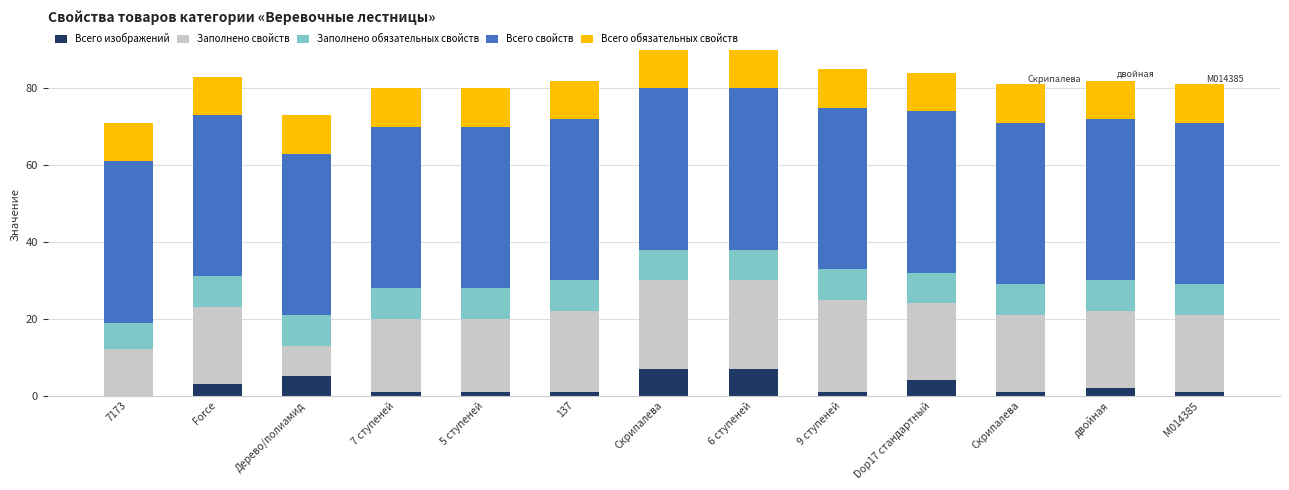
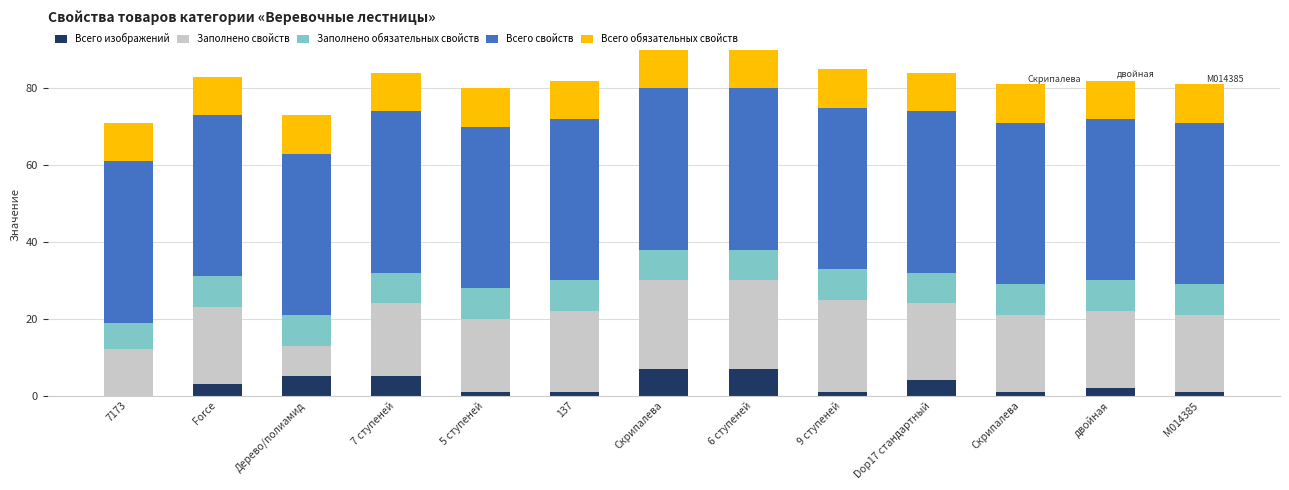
  {
    "Всего изображений": {
      "7173": 0,
      "Force": 3,
      "Дерево/полиамид": 5,
-     "7 ступеней": 1,
+     "7 ступеней": 5,
      "5 ступеней": 1,
      "137": 1,
      "6 ступеней": 7,
      "9 ступеней": 1,
      "Dop17 стандартный": 4,
      "двойная": 2,
      "M014385": 1
    },
    "Заполнено свойств": {
      "7173": 12,
      "Force": 20,
      "Дерево/полиамид": 8,
      "7 ступеней": 19,
      "5 ступеней": 19,
      "137": 21,
      "6 ступеней": 23,
      "9 ступеней": 24,
      "Dop17 стандартный": 20,
      "двойная": 20,
      "M014385": 20
    },
    "Заполнено обязательных свойств": {
      "7173": 7,
      "Force": 8,
      "Дерево/полиамид": 8,
      "7 ступеней": 8,
      "5 ступеней": 8,
      "137": 8,
      "6 ступеней": 8,
      "9 ступеней": 8,
      "Dop17 стандартный": 8,
      "двойная": 8,
      "M014385": 8
    },
    "Всего свойств": {
      "7173": 42,
      "Force": 42,
      "Дерево/полиамид": 42,
      "7 ступеней": 42,
      "5 ступеней": 42,
      "137": 42,
      "6 ступеней": 42,
      "9 ступеней": 42,
      "Dop17 стандартный": 42,
      "двойная": 42,
      "M014385": 42
    },
    "Всего обязательных свойств": {
      "7173": 10,
      "Force": 10,
      "Дерево/полиамид": 10,
      "7 ступеней": 10,
      "5 ступеней": 10,
      "137": 10,
      "6 ступеней": 10,
      "9 ступеней": 10,
      "Dop17 стандартный": 10,
      "двойная": 10,
      "M014385": 10
    }
  }
